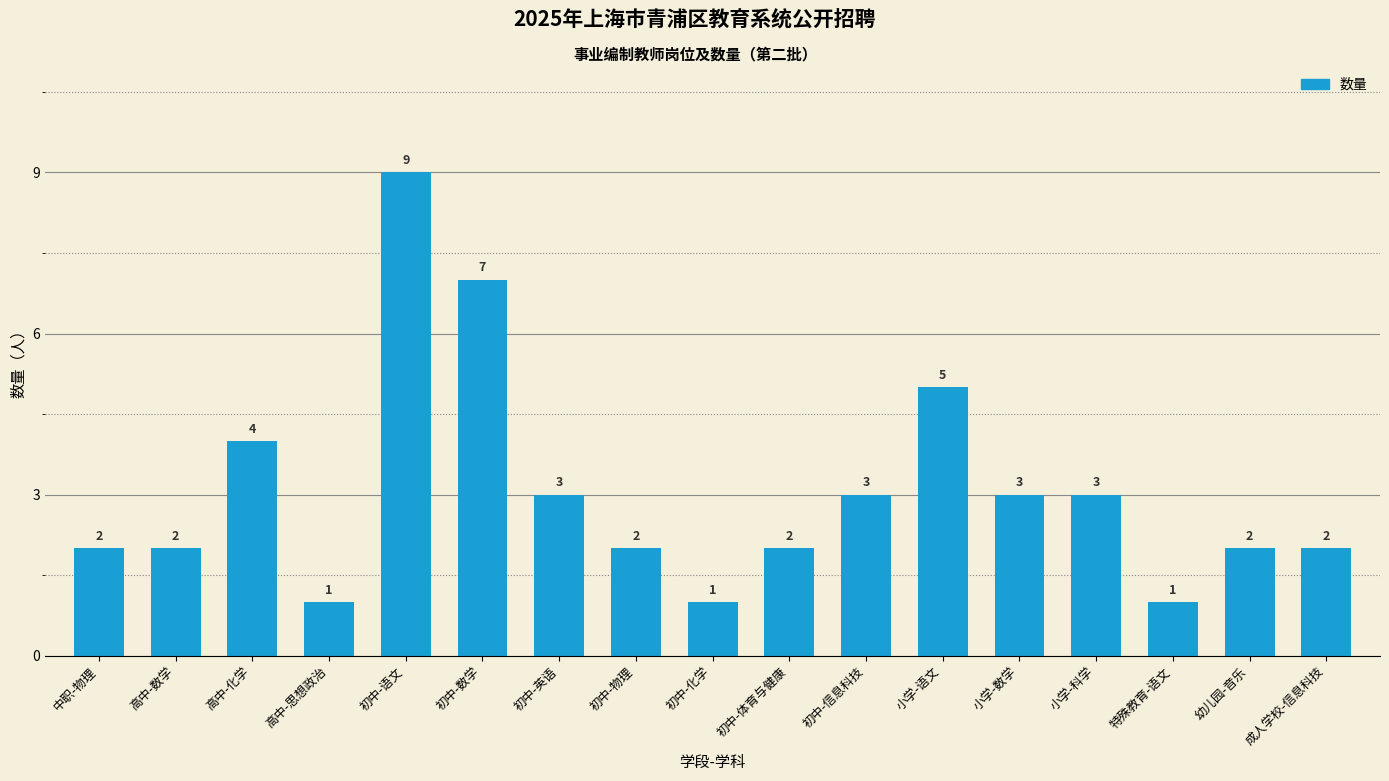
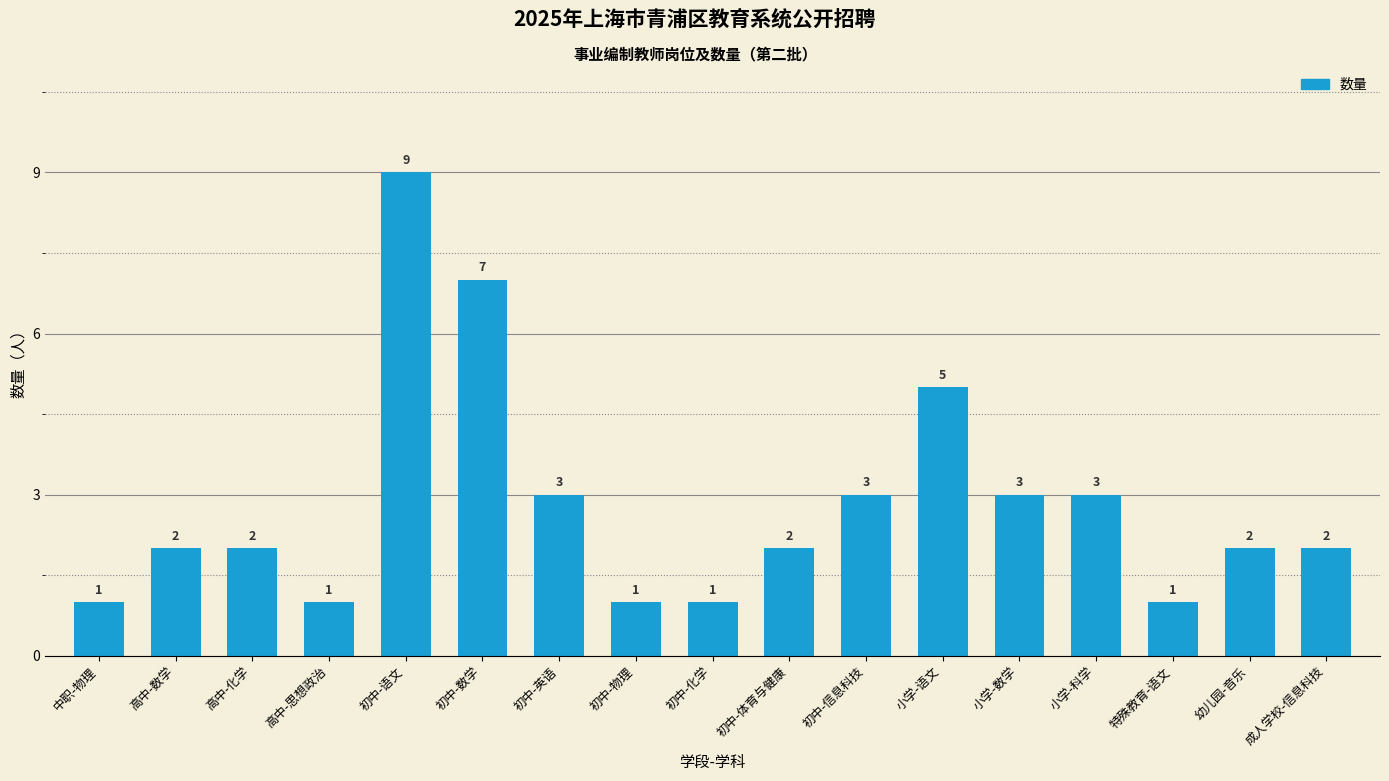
  {
-   "中职-物理": 2,
+   "中职-物理": 1,
    "高中-数学": 2,
-   "高中-化学": 4,
+   "高中-化学": 2,
    "高中-思想政治": 1,
    "初中-语文": 9,
    "初中-数学": 7,
    "初中-英语": 3,
-   "初中-物理": 2,
+   "初中-物理": 1,
    "初中-化学": 1,
    "初中-体育与健康": 2,
    "初中-信息科技": 3,
    "小学-语文": 5,
    "小学-数学": 3,
    "小学-科学": 3,
    "特殊教育-语文": 1,
    "幼儿园-音乐": 2,
    "成人学校-信息科技": 2
  }
